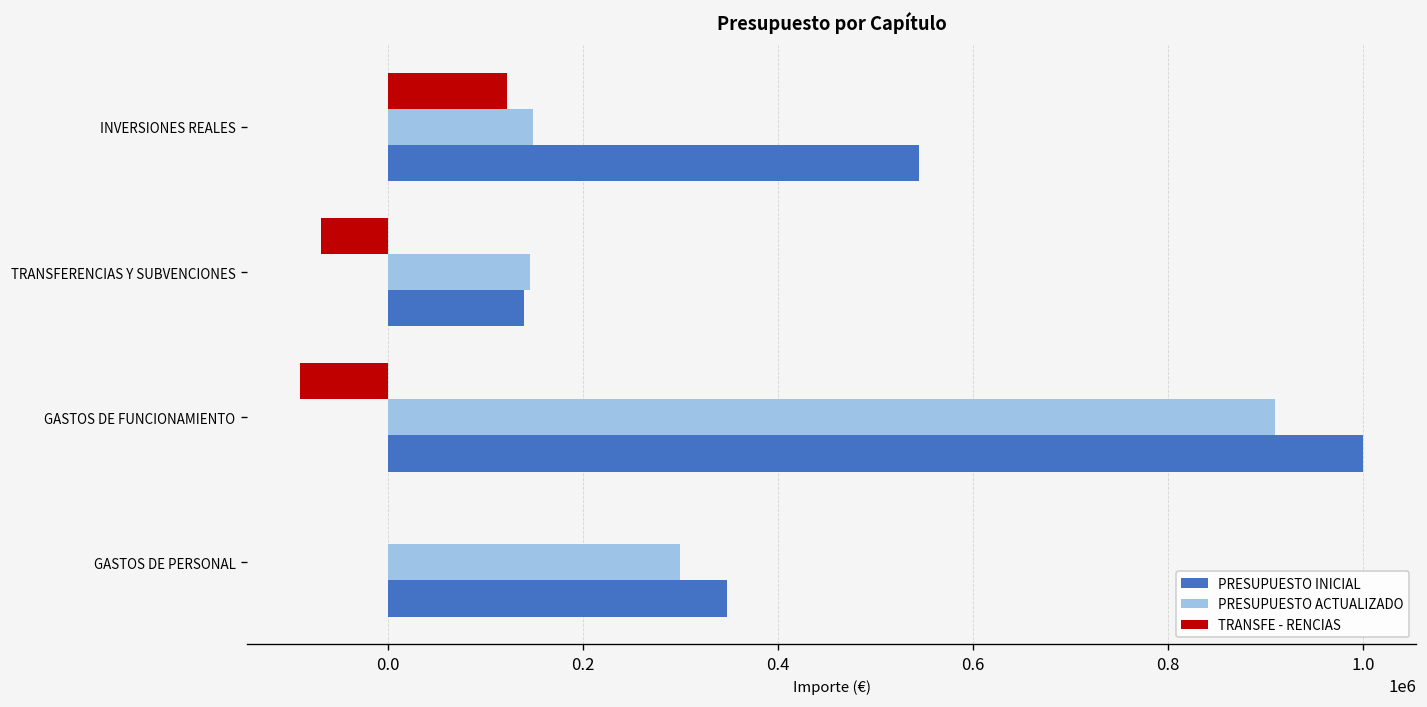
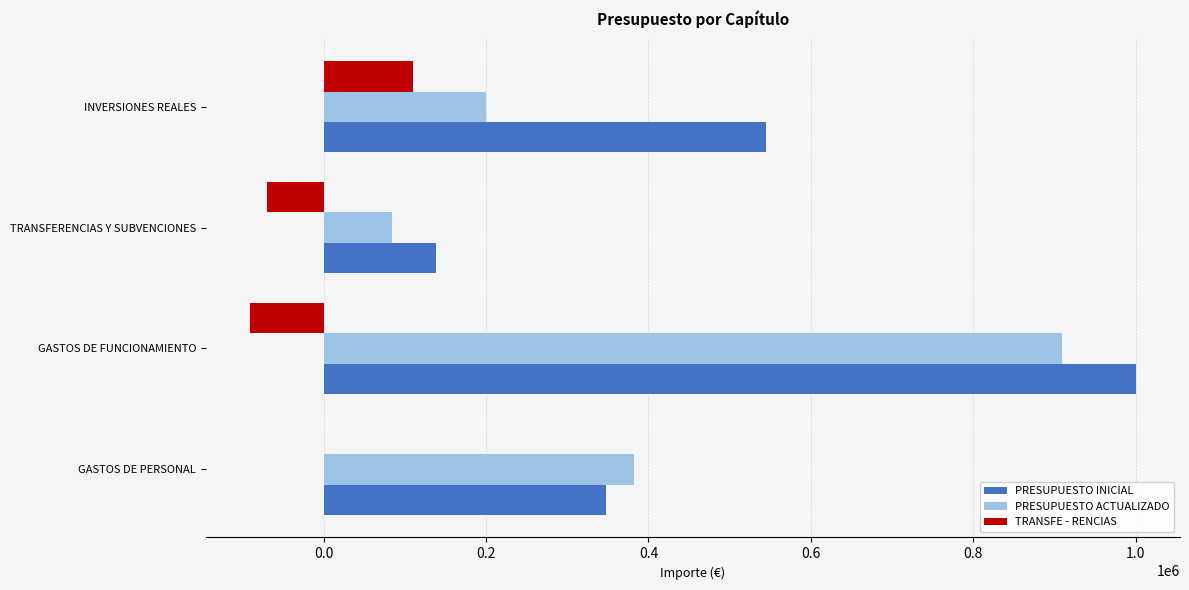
  {
    "PRESUPUESTO INICIAL": {
      "INVERSIONES REALES": 540000,
      "TRANSFERENCIAS Y SUBVENCIONES": 140000,
      "GASTOS DE FUNCIONAMIENTO": 1000000,
      "GASTOS DE PERSONAL": 350000
    },
    "PRESUPUESTO ACTUALIZADO": {
-     "INVERSIONES REALES": 150000,
-     "TRANSFERENCIAS Y SUBVENCIONES": 150000,
+     "INVERSIONES REALES": 200000,
+     "TRANSFERENCIAS Y SUBVENCIONES": 80000,
      "GASTOS DE FUNCIONAMIENTO": 910000,
-     "GASTOS DE PERSONAL": 300000
+     "GASTOS DE PERSONAL": 380000
    },
    "TRANSFE - RENCIAS": {
-     "INVERSIONES REALES": 120000,
+     "INVERSIONES REALES": 110000,
      "TRANSFERENCIAS Y SUBVENCIONES": -70000,
      "GASTOS DE FUNCIONAMIENTO": -90000,
      "GASTOS DE PERSONAL": 0
    }
  }
